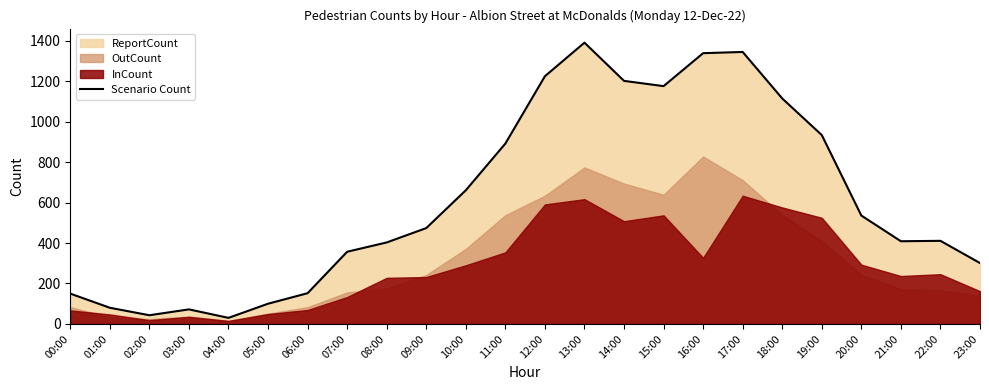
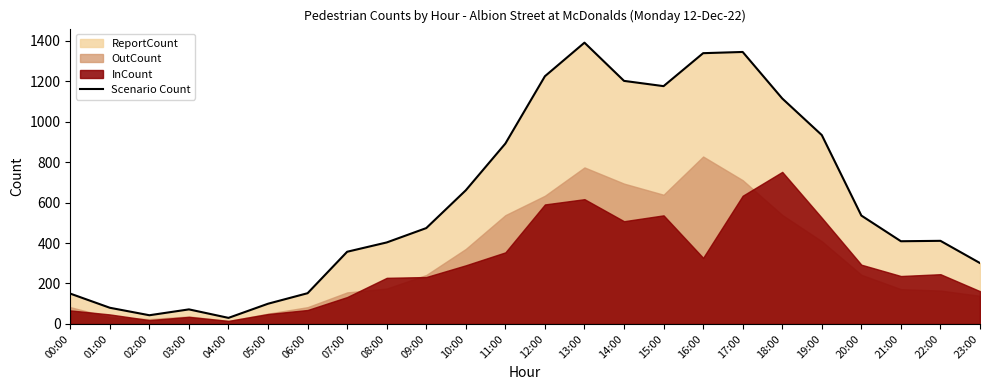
  {
    "ReportCount": {
      "00:00": 150,
      "01:00": 80,
      "02:00": 40,
      "03:00": 70,
      "04:00": 30,
      "05:00": 100,
      "06:00": 150,
      "07:00": 360,
      "08:00": 400,
      "09:00": 470,
      "10:00": 660,
      "11:00": 890,
      "12:00": 1230,
      "13:00": 1390,
      "14:00": 1200,
      "15:00": 1180,
      "16:00": 1340,
      "17:00": 1350,
      "18:00": 1120,
      "19:00": 930,
      "20:00": 540,
      "21:00": 410,
      "22:00": 410,
      "23:00": 300
    },
    "OutCount": {
      "00:00": 80,
      "01:00": 30,
      "06:00": 80,
      "07:00": 160,
      "08:00": 180,
      "10:00": 370,
      "11:00": 540,
      "12:00": 630,
      "13:00": 770,
      "14:00": 690,
      "15:00": 640,
      "16:00": 830,
      "17:00": 710,
      "18:00": 540,
      "19:00": 410,
      "20:00": 240,
      "21:00": 170,
      "22:00": 170,
      "23:00": 140
    },
    "InCount": {
      "00:00": 70,
      "01:00": 50,
      "06:00": 70,
      "07:00": 130,
      "08:00": 230,
      "10:00": 290,
      "11:00": 350,
      "12:00": 590,
      "13:00": 620,
      "14:00": 510,
      "15:00": 540,
      "16:00": 330,
      "17:00": 630,
-     "18:00": 580,
+     "18:00": 750,
      "19:00": 530,
      "20:00": 290,
      "21:00": 240,
      "22:00": 250,
      "23:00": 160
    }
  }
